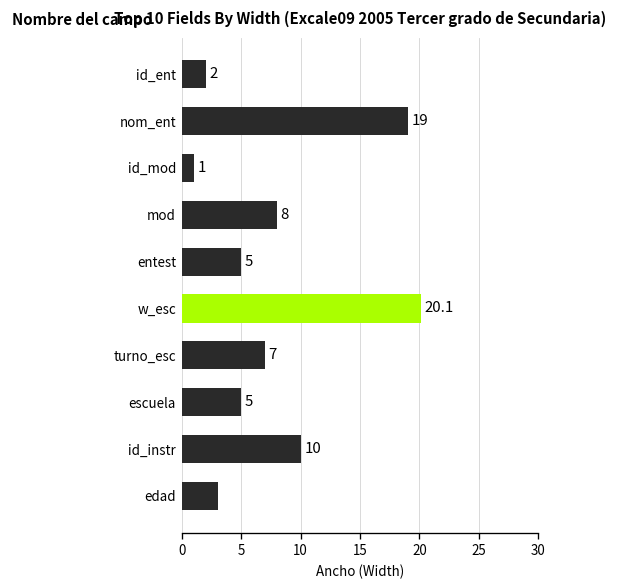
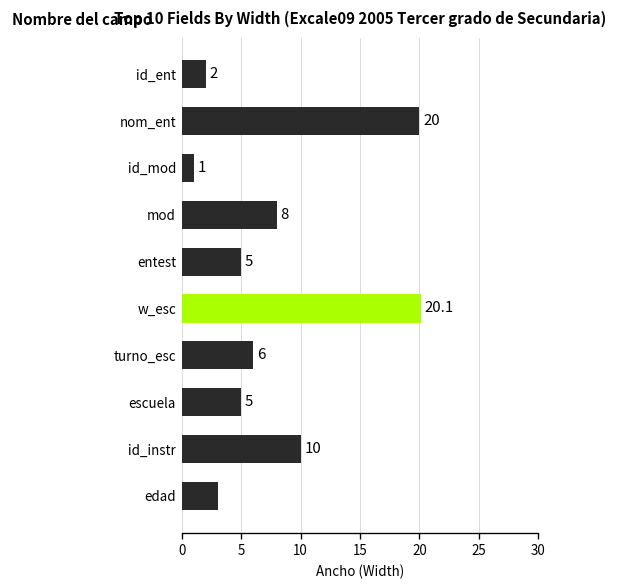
  {
    "id_ent": 2,
-   "nom_ent": 19,
+   "nom_ent": 20,
    "id_mod": 1,
    "mod": 8,
    "entest": 5,
    "w_esc": 20.1,
-   "turno_esc": 7,
+   "turno_esc": 6,
    "escuela": 5,
    "id_instr": 10
  }
